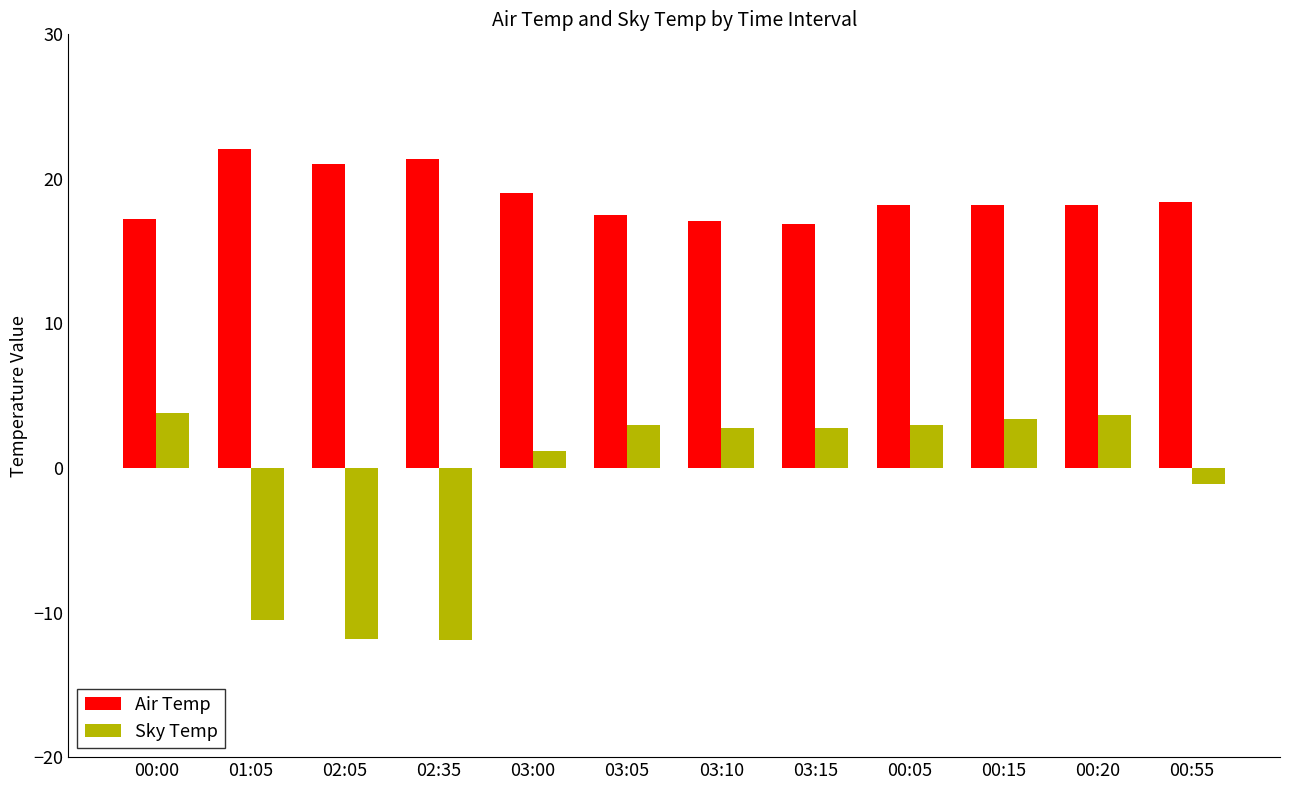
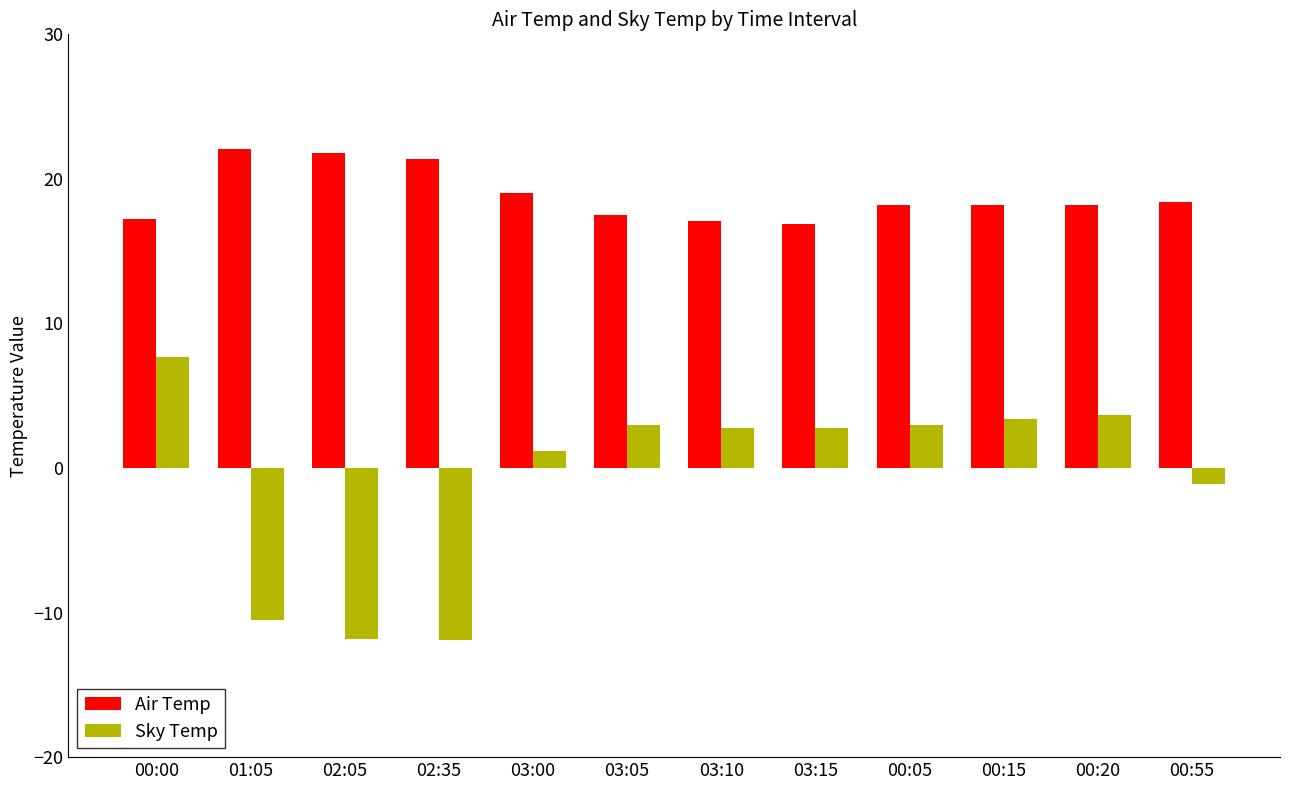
  {
    "Air Temp": {
      "00:00": 17.2,
      "01:05": 22.1,
-     "02:05": 21.0,
+     "02:05": 21.8,
      "02:35": 21.4,
      "03:00": 19.0,
      "03:05": 17.5,
      "03:10": 17.1,
      "03:15": 16.9,
      "00:05": 18.2,
      "00:15": 18.2,
      "00:20": 18.2,
      "00:55": 18.4
    },
    "Sky Temp": {
-     "00:00": 3.8,
+     "00:00": 7.7,
      "01:05": -10.5,
      "02:05": -11.8,
      "02:35": -11.9,
      "03:00": 1.2,
      "03:05": 3.0,
      "03:10": 2.8,
      "03:15": 2.8,
      "00:05": 3.0,
      "00:15": 3.4,
      "00:20": 3.7,
      "00:55": -1.1
    }
  }
